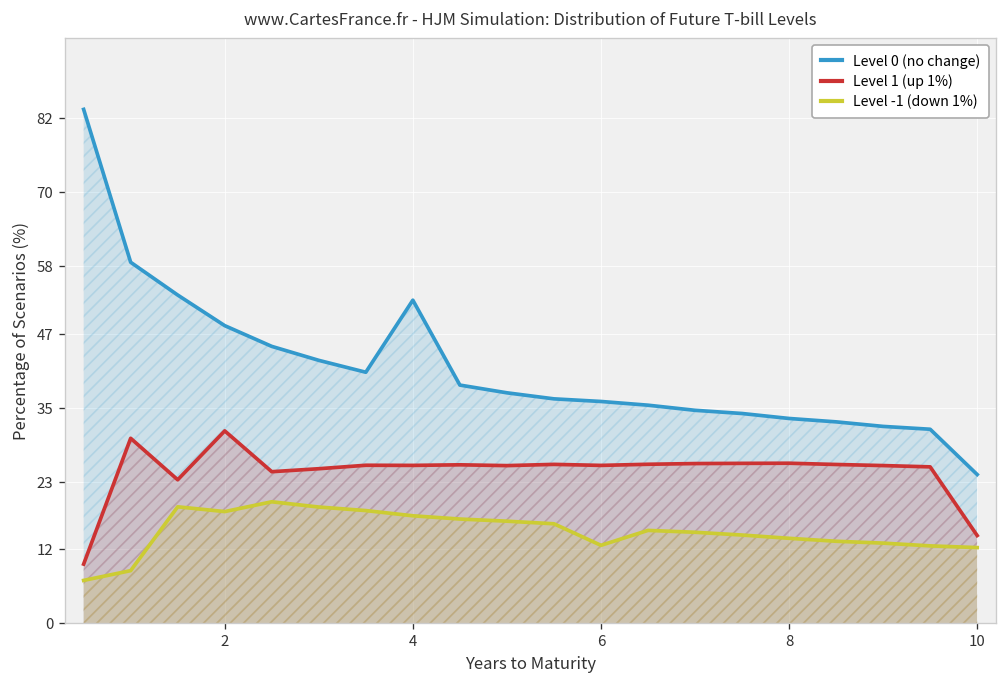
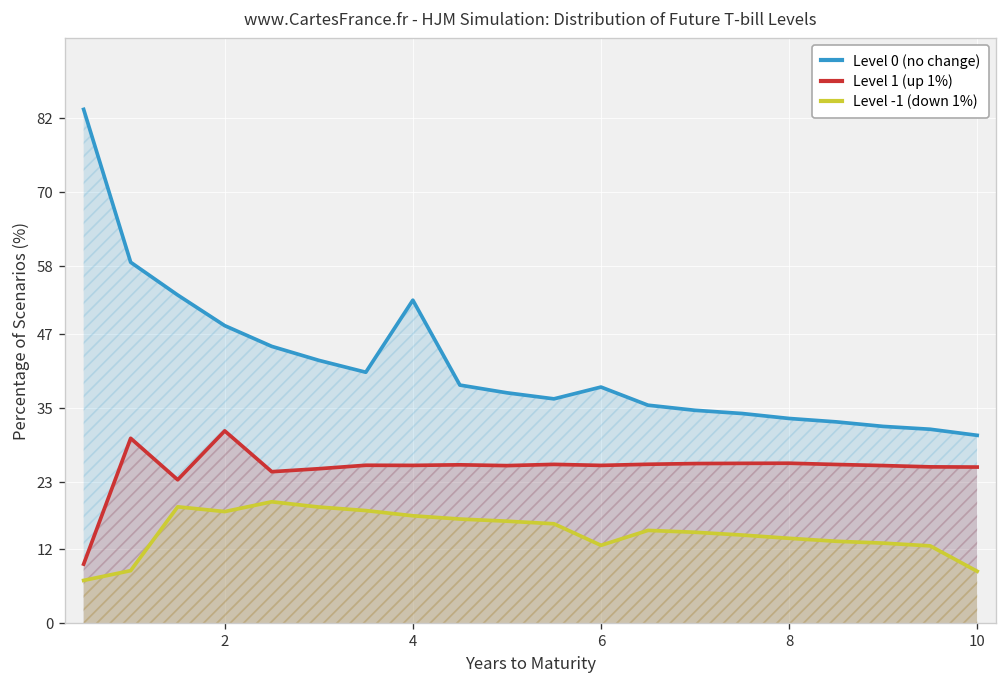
  {
    "Level 0 (no change)": {
      "2": 48,
      "4": 52,
-     "6": 36,
+     "6": 38,
      "8": 33,
-     "10": 24
+     "10": 31
    },
    "Level 1 (up 1%)": {
      "2": 31,
      "4": 26,
      "6": 26,
      "8": 26,
-     "10": 14
+     "10": 25
    },
    "Level -1 (down 1%)": {
      "2": 18,
      "4": 17,
      "6": 13,
      "8": 14,
-     "10": 12
+     "10": 8
    }
  }
